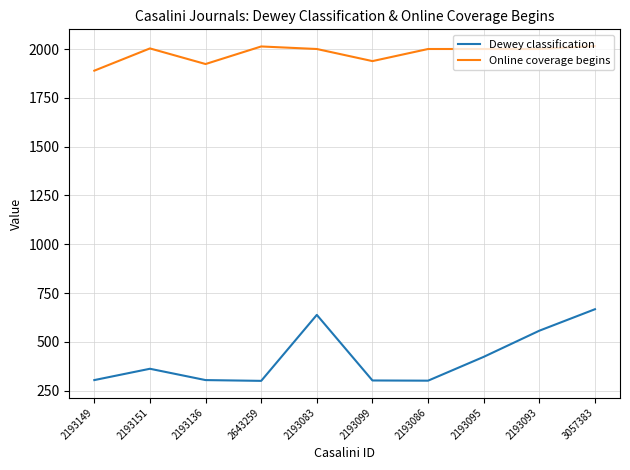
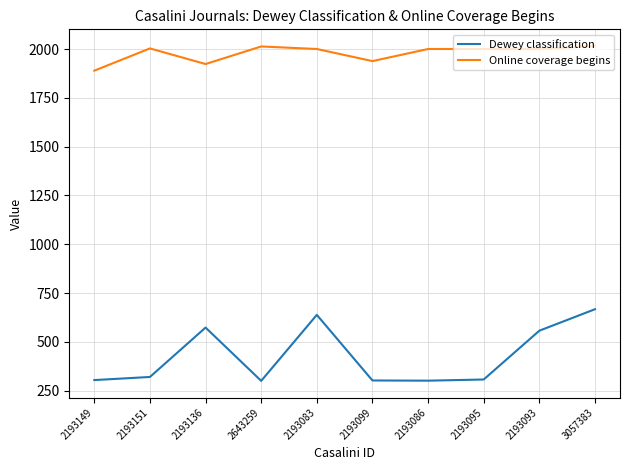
  {
    "Dewey classification": {
      "2193149": 300,
-     "2193151": 360,
-     "2193136": 300,
+     "2193151": 320,
+     "2193136": 570,
      "2643259": 300,
      "2193083": 640,
      "2193099": 300,
      "2193086": 300,
-     "2193095": 420,
+     "2193095": 310,
      "2193093": 560,
      "3057383": 670
    },
    "Online coverage begins": {
      "2193149": 1890,
      "2193151": 2000,
      "2193136": 1920,
      "2643259": 2010,
      "2193083": 2000,
      "2193099": 1940,
      "2193086": 2000
    }
  }
